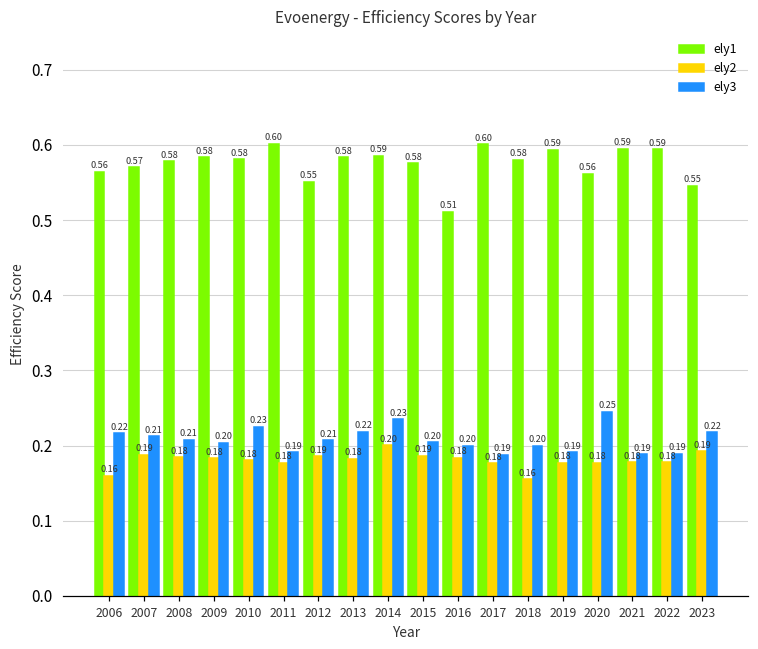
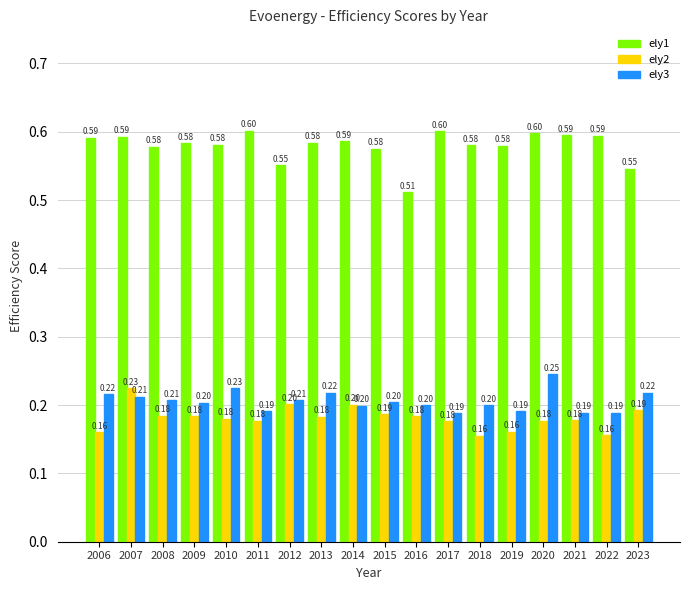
  {
    "ely1": {
-     "2006": 0.56,
-     "2007": 0.57,
+     "2006": 0.59,
+     "2007": 0.59,
      "2008": 0.58,
      "2009": 0.58,
      "2010": 0.58,
      "2011": 0.60,
      "2012": 0.55,
      "2013": 0.58,
      "2014": 0.59,
      "2015": 0.58,
      "2016": 0.51,
      "2017": 0.60,
      "2018": 0.58,
-     "2019": 0.59,
-     "2020": 0.56,
+     "2019": 0.58,
+     "2020": 0.60,
      "2021": 0.59,
      "2022": 0.59,
      "2023": 0.55
    },
    "ely2": {
      "2006": 0.16,
-     "2007": 0.19,
+     "2007": 0.23,
      "2008": 0.18,
      "2009": 0.18,
      "2010": 0.18,
      "2011": 0.18,
-     "2012": 0.19,
+     "2012": 0.20,
      "2013": 0.18,
      "2015": 0.19,
      "2016": 0.18,
      "2017": 0.18,
      "2018": 0.16,
-     "2019": 0.18,
+     "2019": 0.16,
      "2020": 0.18,
      "2021": 0.18,
-     "2022": 0.18,
+     "2022": 0.16,
      "2023": 0.19
    },
    "ely3": {
      "2006": 0.22,
      "2007": 0.21,
      "2008": 0.21,
      "2009": 0.20,
      "2010": 0.23,
      "2011": 0.19,
      "2013": 0.22,
-     "2014": 0.23,
+     "2014": 0.20,
      "2015": 0.20,
      "2016": 0.20,
      "2017": 0.19,
      "2018": 0.20,
      "2019": 0.19,
      "2020": 0.25,
      "2021": 0.19,
      "2022": 0.19,
      "2023": 0.22
    }
  }
